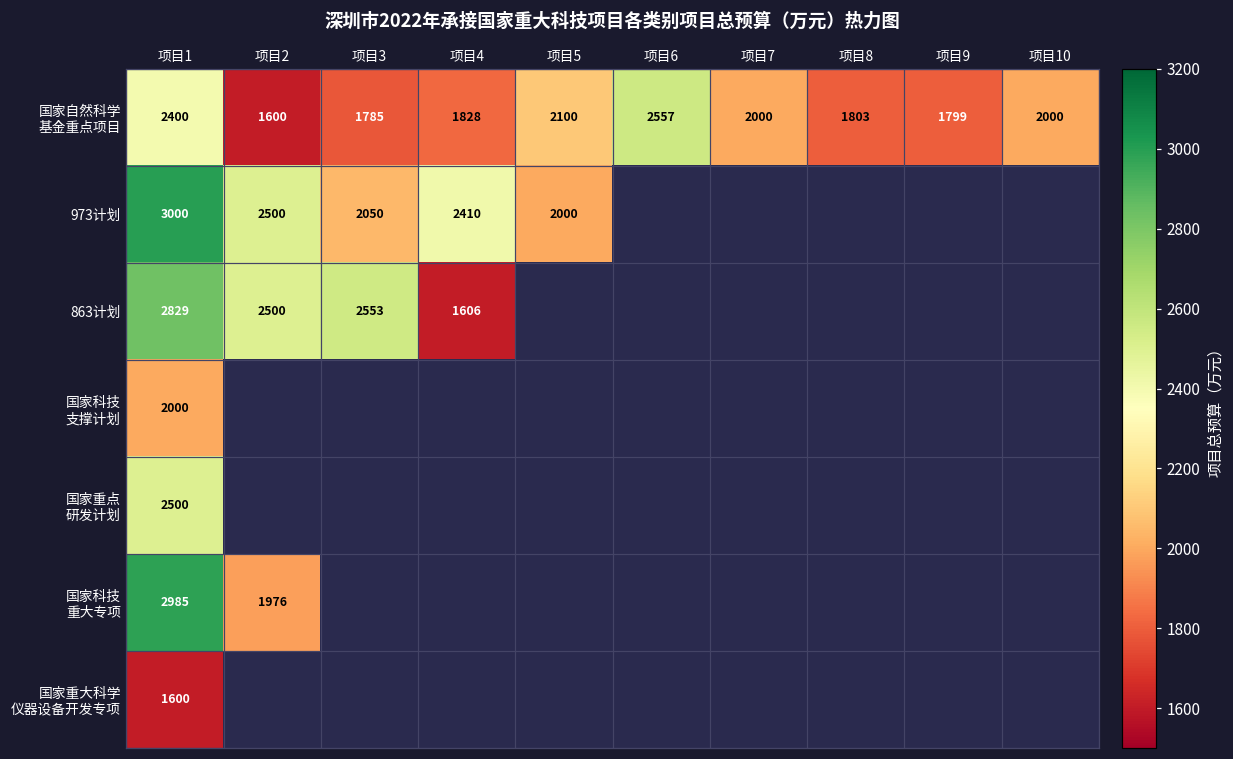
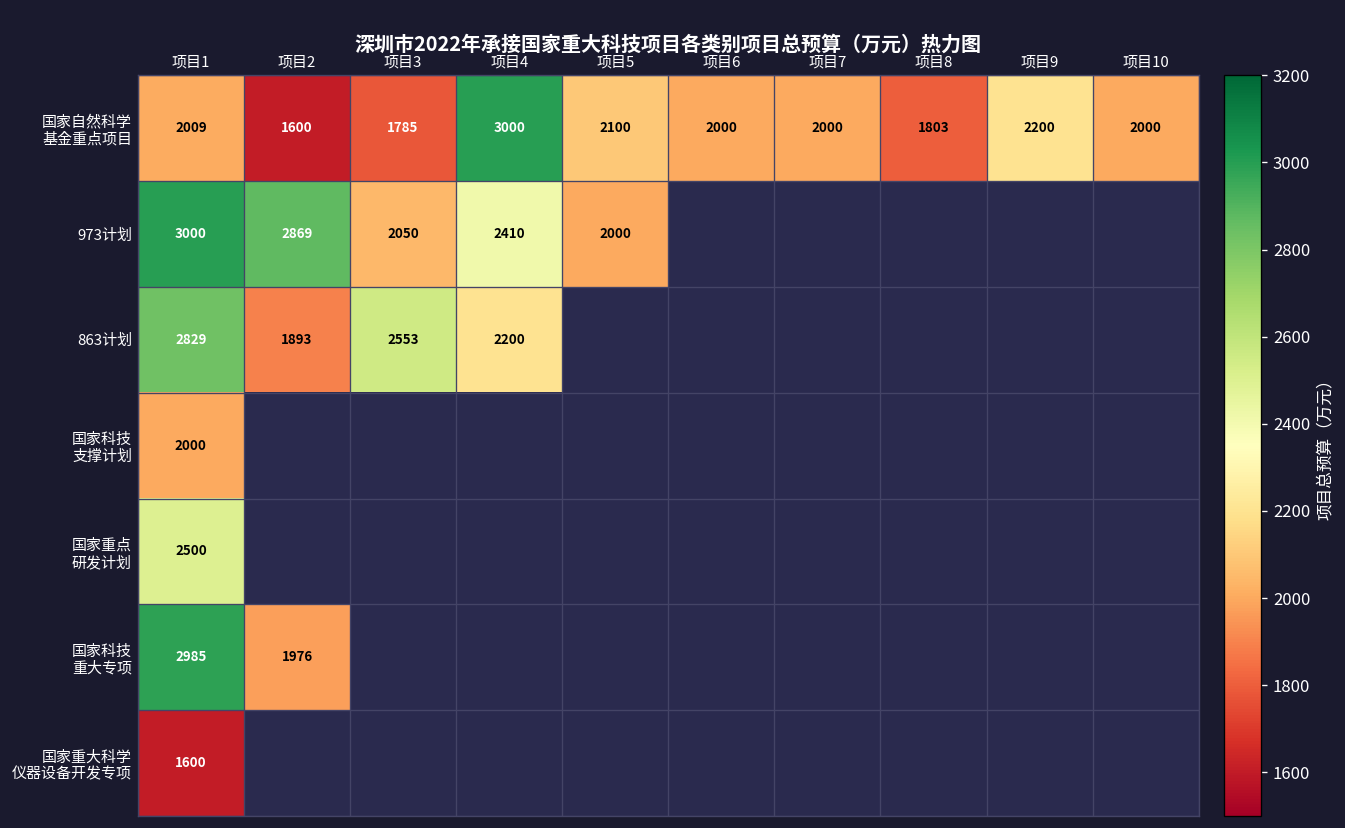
  {
    "国家自然科学 基金重点项目": {
-     "项目1": 2400,
+     "项目1": 2009,
      "项目2": 1600,
      "项目3": 1785,
-     "项目4": 1828,
+     "项目4": 3000,
      "项目5": 2100,
-     "项目6": 2557,
+     "项目6": 2000,
      "项目7": 2000,
      "项目8": 1803,
-     "项目9": 1799,
+     "项目9": 2200,
      "项目10": 2000
    },
    "973计划": {
      "项目1": 3000,
-     "项目2": 2500,
+     "项目2": 2869,
      "项目3": 2050,
      "项目4": 2410,
      "项目5": 2000
    },
    "863计划": {
      "项目1": 2829,
-     "项目2": 2500,
+     "项目2": 1893,
      "项目3": 2553,
-     "项目4": 1606
+     "项目4": 2200
    },
    "国家科技 支撑计划": {
      "项目1": 2000
    },
    "国家重点 研发计划": {
      "项目1": 2500
    },
    "国家科技 重大专项": {
      "项目1": 2985,
      "项目2": 1976
    },
    "国家重大科学 仪器设备开发专项": {
      "项目1": 1600
    }
  }
